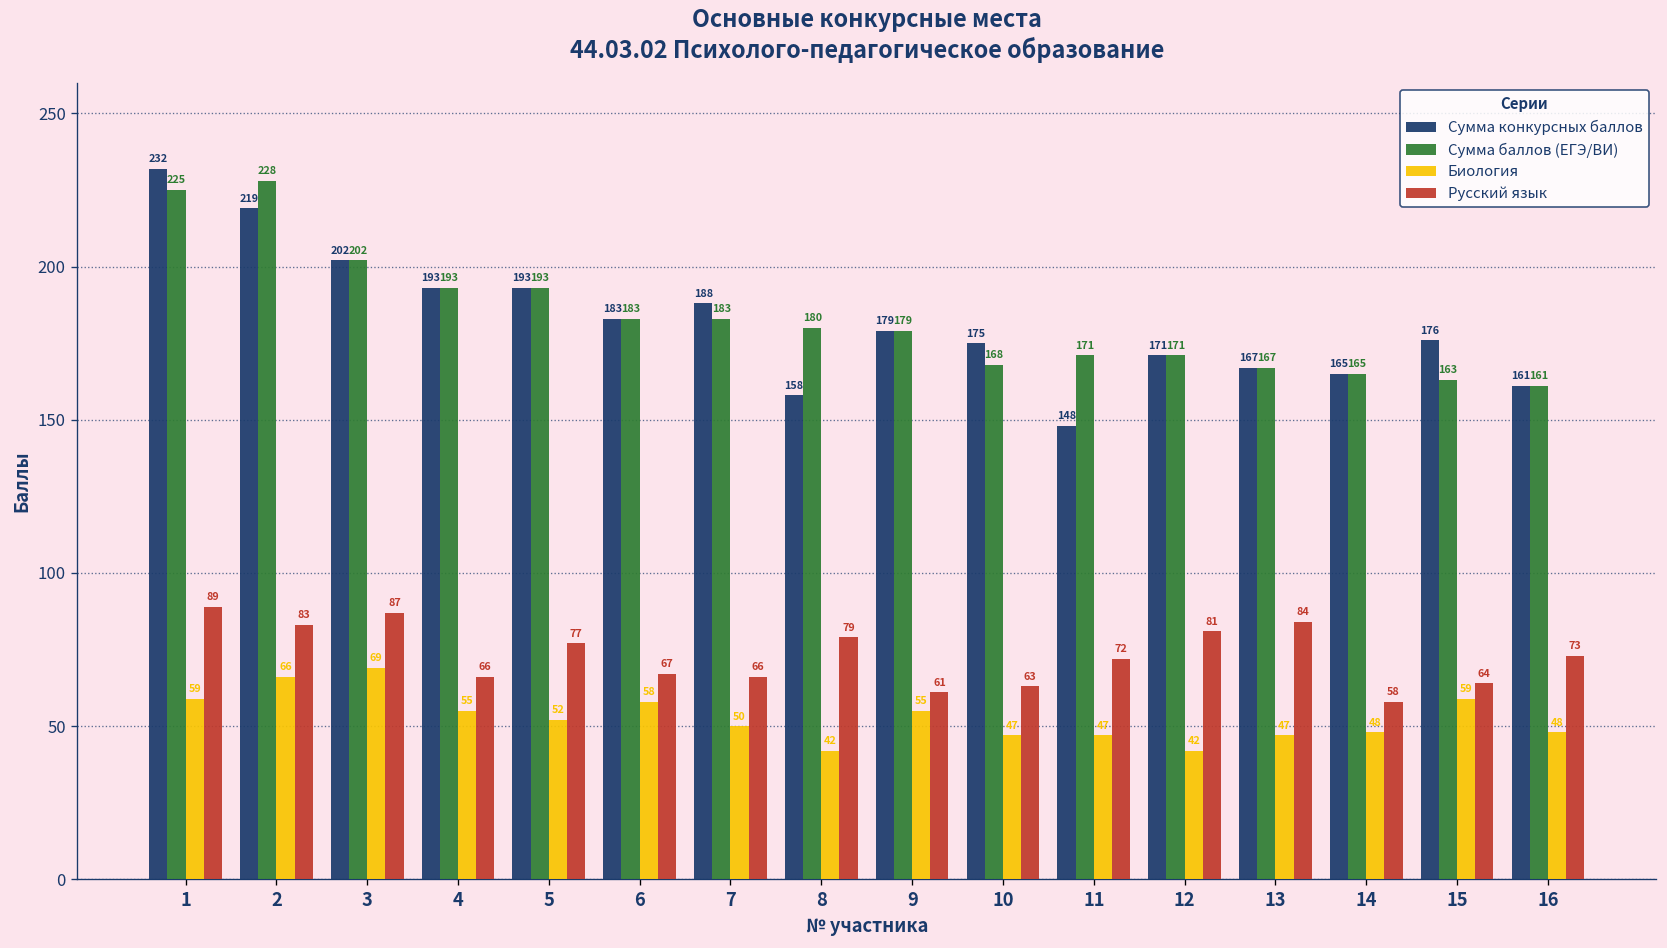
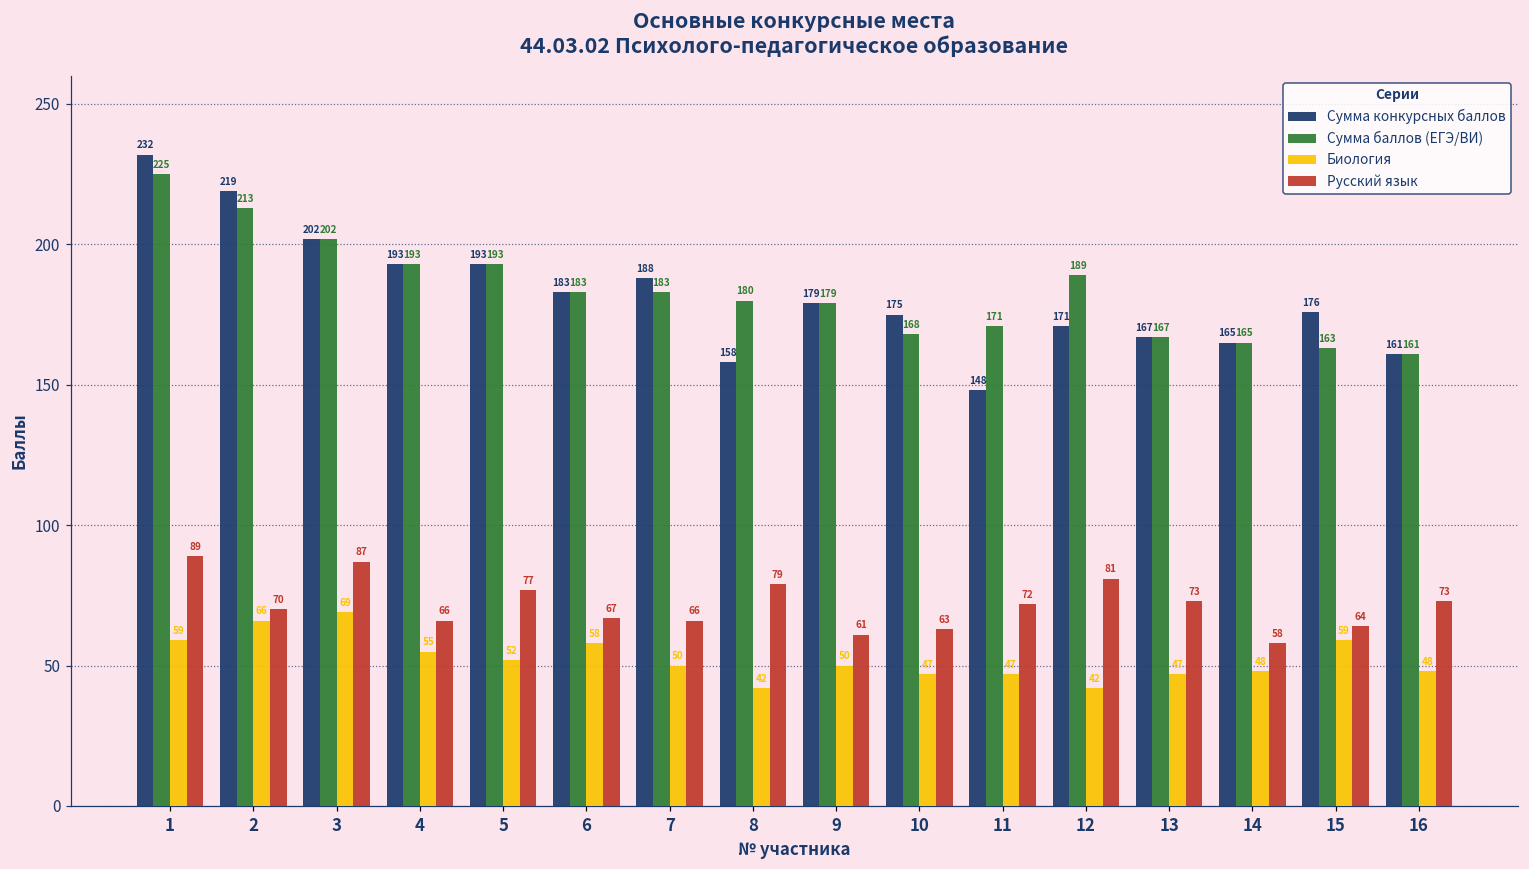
  {
    "Сумма конкурсных баллов": {
      "1": 232,
      "2": 219,
      "3": 202,
      "4": 193,
      "5": 193,
      "6": 183,
      "7": 188,
      "8": 158,
      "9": 179,
      "10": 175,
      "11": 148,
      "12": 171,
      "13": 167,
      "14": 165,
      "15": 176,
      "16": 161
    },
    "Сумма баллов (ЕГЭ/ВИ)": {
      "1": 225,
-     "2": 228,
+     "2": 213,
      "3": 202,
      "4": 193,
      "5": 193,
      "6": 183,
      "7": 183,
      "8": 180,
      "9": 179,
      "10": 168,
      "11": 171,
-     "12": 171,
+     "12": 189,
      "13": 167,
      "14": 165,
      "15": 163,
      "16": 161
    },
    "Биология": {
      "1": 59,
      "2": 66,
      "3": 69,
      "4": 55,
      "5": 52,
      "6": 58,
      "7": 50,
      "8": 42,
-     "9": 55,
+     "9": 50,
      "10": 47,
      "11": 47,
      "12": 42,
      "13": 47,
      "14": 48,
      "15": 59,
      "16": 48
    },
    "Русский язык": {
      "1": 89,
-     "2": 83,
+     "2": 70,
      "3": 87,
      "4": 66,
      "5": 77,
      "6": 67,
      "7": 66,
      "8": 79,
      "9": 61,
      "10": 63,
      "11": 72,
      "12": 81,
-     "13": 84,
+     "13": 73,
      "14": 58,
      "15": 64,
      "16": 73
    }
  }
